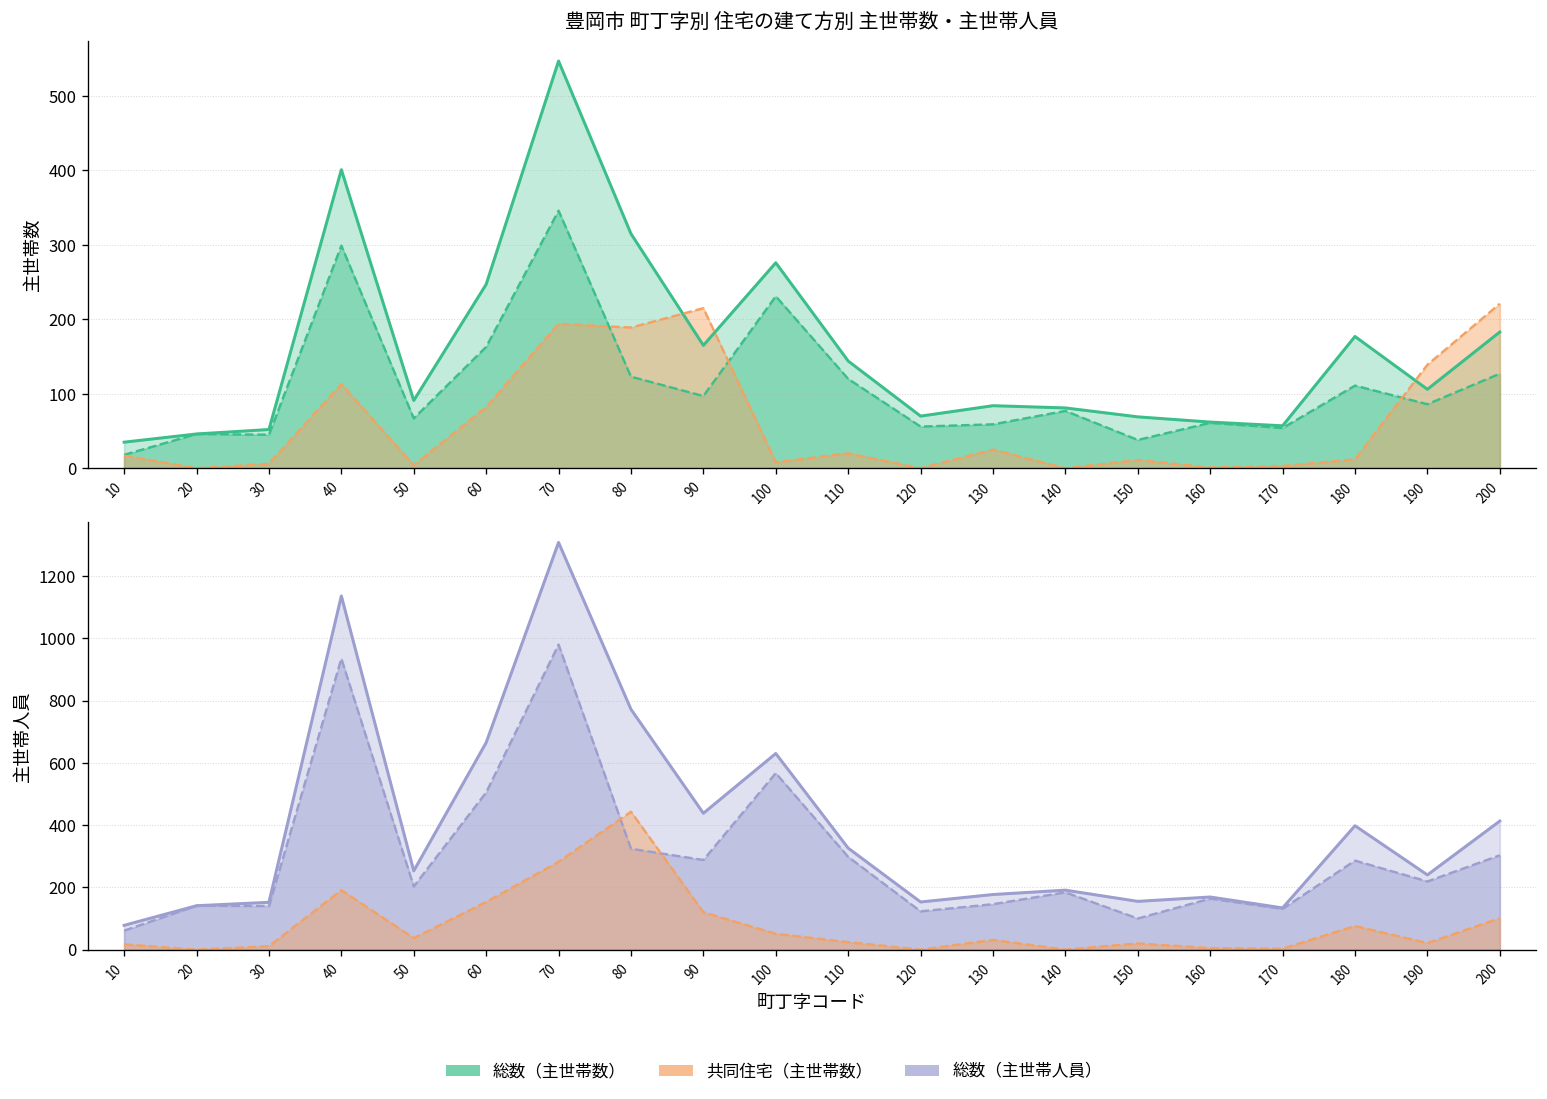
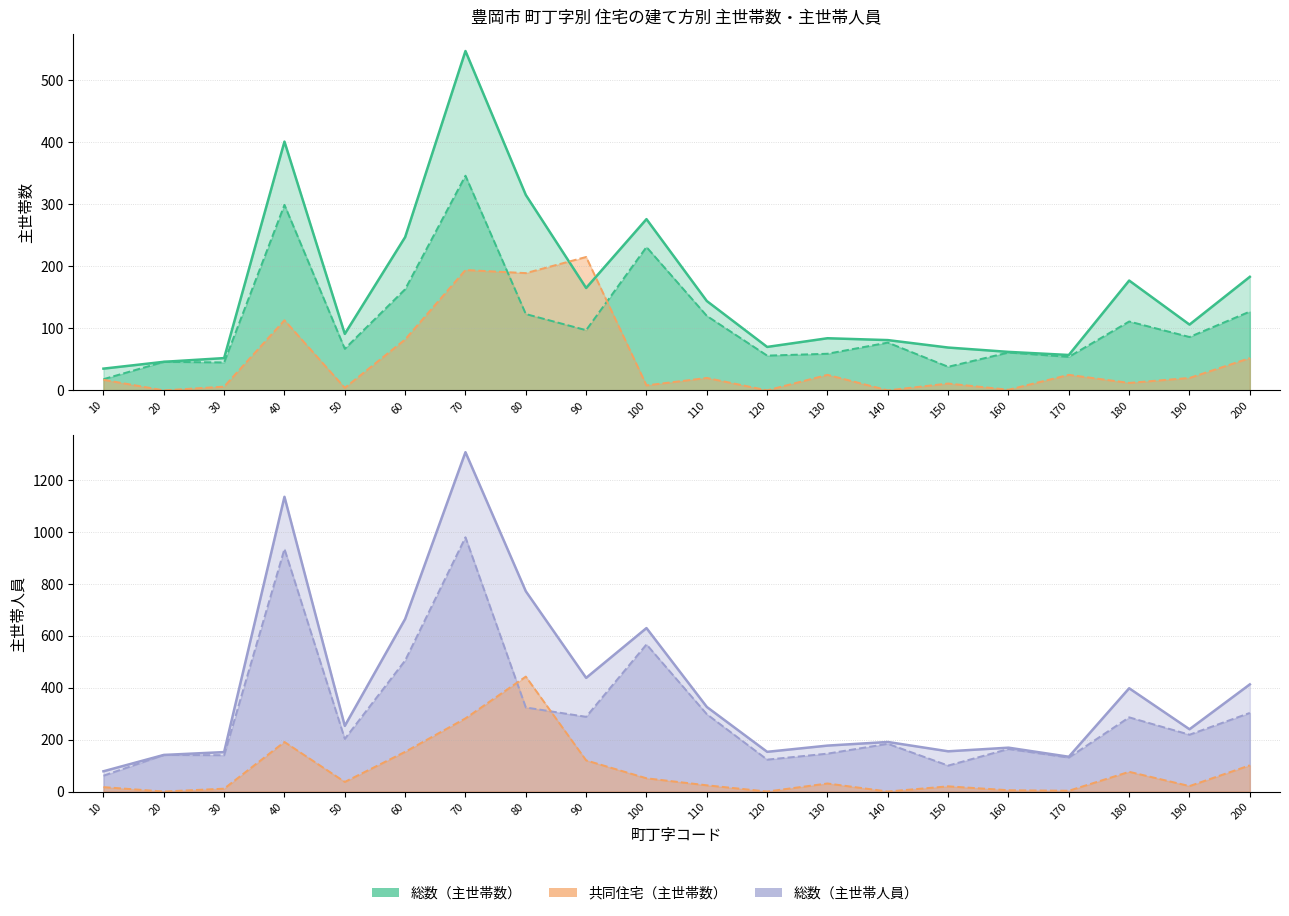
  {
    "豊岡市 町丁字別 住宅の建て方別 主世帯数・主世帯人員": {
      "共同住宅（主世帯数）": {
        "20": 0,
        "30": 10,
        "40": 110,
        "50": 0,
        "60": 80,
        "70": 190,
        "80": 190,
        "90": 220,
        "100": 10,
        "110": 20,
        "120": 0,
        "130": 30,
        "140": 0,
        "150": 10,
        "160": 0,
-       "170": 0,
+       "170": 30,
        "180": 10,
-       "190": 140,
-       "200": 220
+       "190": 20,
+       "200": 50
      }
    }
  }
